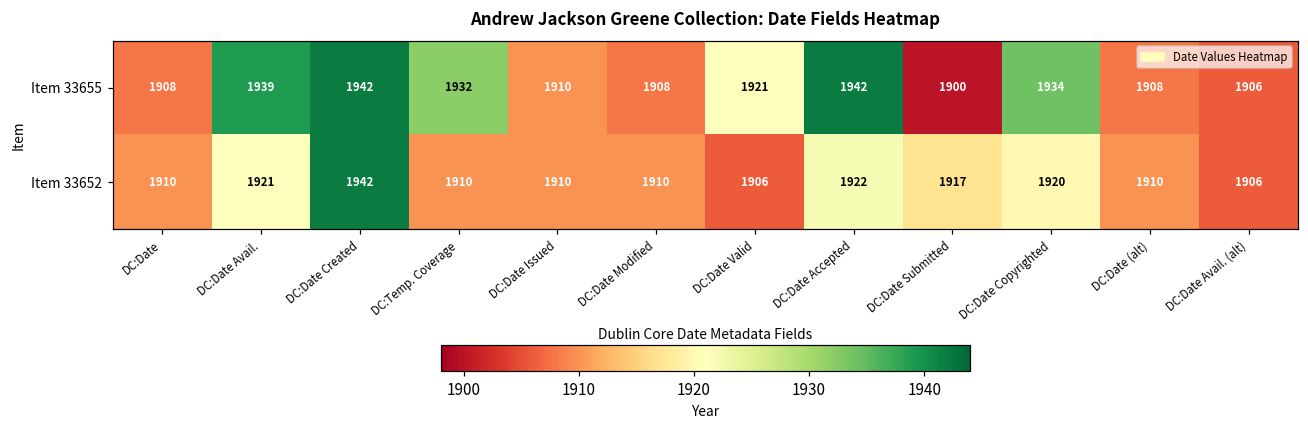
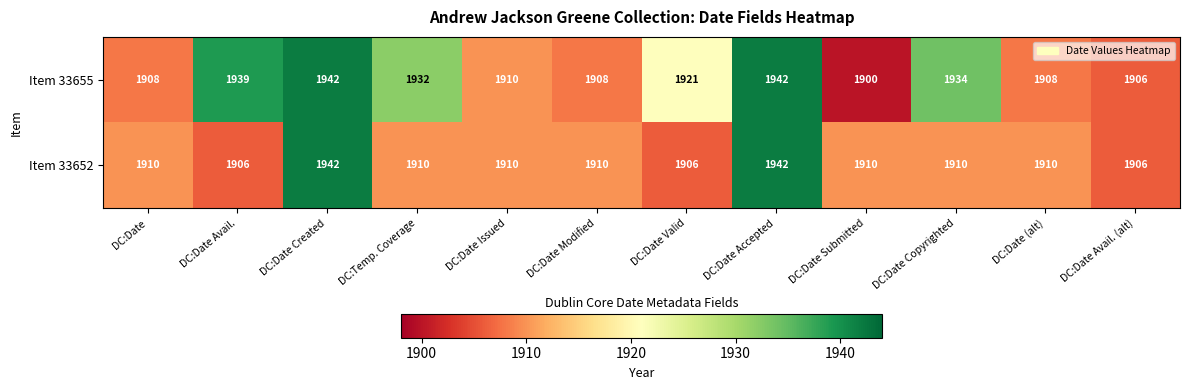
  {
    "Item 33655": {
      "DC:Date": 1908,
      "DC:Date Avail.": 1939,
      "DC:Date Created": 1942,
      "DC:Temp. Coverage": 1932,
      "DC:Date Issued": 1910,
      "DC:Date Modified": 1908,
      "DC:Date Valid": 1921,
      "DC:Date Accepted": 1942,
      "DC:Date Submitted": 1900,
      "DC:Date Copyrighted": 1934,
      "DC:Date (alt)": 1908,
      "DC:Date Avail. (alt)": 1906
    },
    "Item 33652": {
      "DC:Date": 1910,
-     "DC:Date Avail.": 1921,
+     "DC:Date Avail.": 1906,
      "DC:Date Created": 1942,
      "DC:Temp. Coverage": 1910,
      "DC:Date Issued": 1910,
      "DC:Date Modified": 1910,
      "DC:Date Valid": 1906,
-     "DC:Date Accepted": 1922,
-     "DC:Date Submitted": 1917,
-     "DC:Date Copyrighted": 1920,
+     "DC:Date Accepted": 1942,
+     "DC:Date Submitted": 1910,
+     "DC:Date Copyrighted": 1910,
      "DC:Date (alt)": 1910,
      "DC:Date Avail. (alt)": 1906
    }
  }
